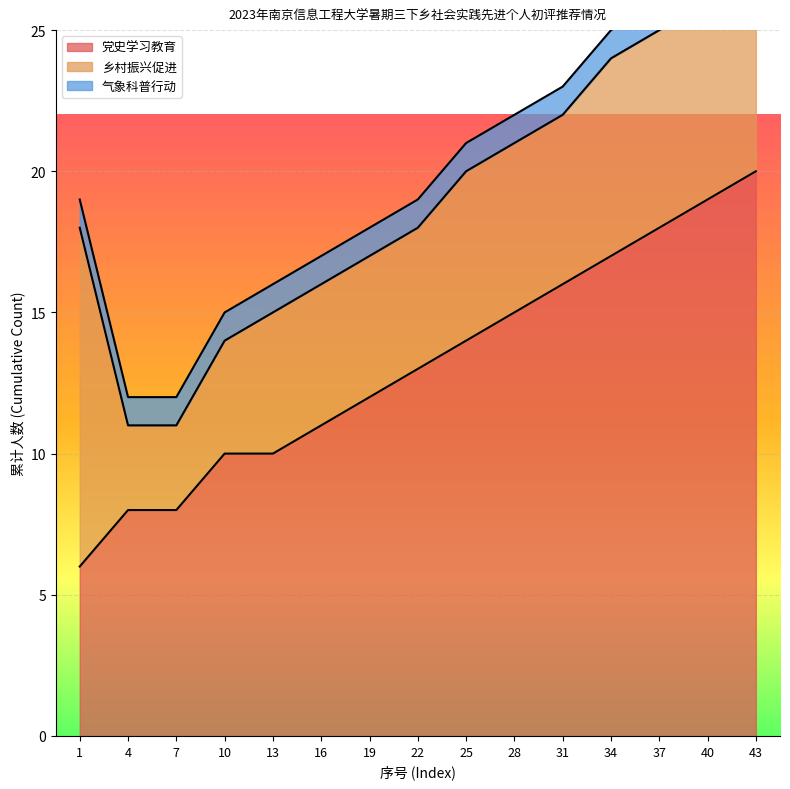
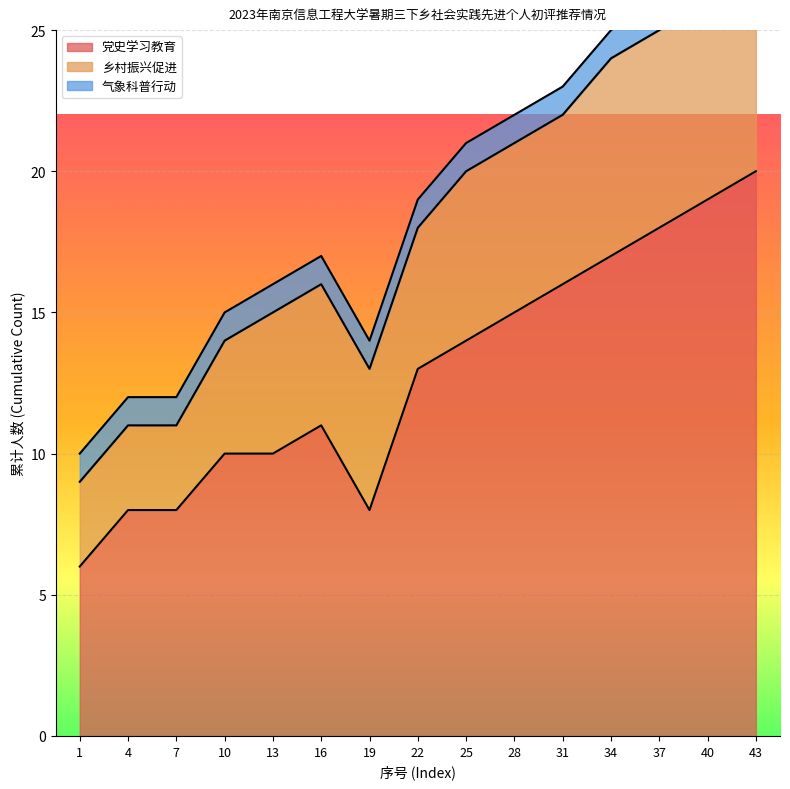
  {
    "党史学习教育": {
      "1": 6,
      "4": 8,
      "7": 8,
      "10": 10,
      "13": 10,
      "16": 11,
-     "19": 12,
+     "19": 8,
      "22": 13,
      "25": 14,
      "28": 15,
      "31": 16,
      "34": 17,
      "37": 18,
      "40": 19,
      "43": 20
    },
    "乡村振兴促进": {
-     "1": 12,
+     "1": 3,
      "4": 3,
      "7": 3,
      "10": 4,
      "13": 5,
      "16": 5,
      "19": 5,
      "22": 5,
      "25": 6,
      "28": 6,
      "31": 6,
      "34": 7,
      "37": 7
    },
    "气象科普行动": {
      "1": 1,
      "4": 1,
      "7": 1,
      "10": 1,
      "13": 1,
      "16": 1,
      "19": 1,
      "22": 1,
      "25": 1,
      "28": 1,
      "31": 1,
      "34": 1
    }
  }
